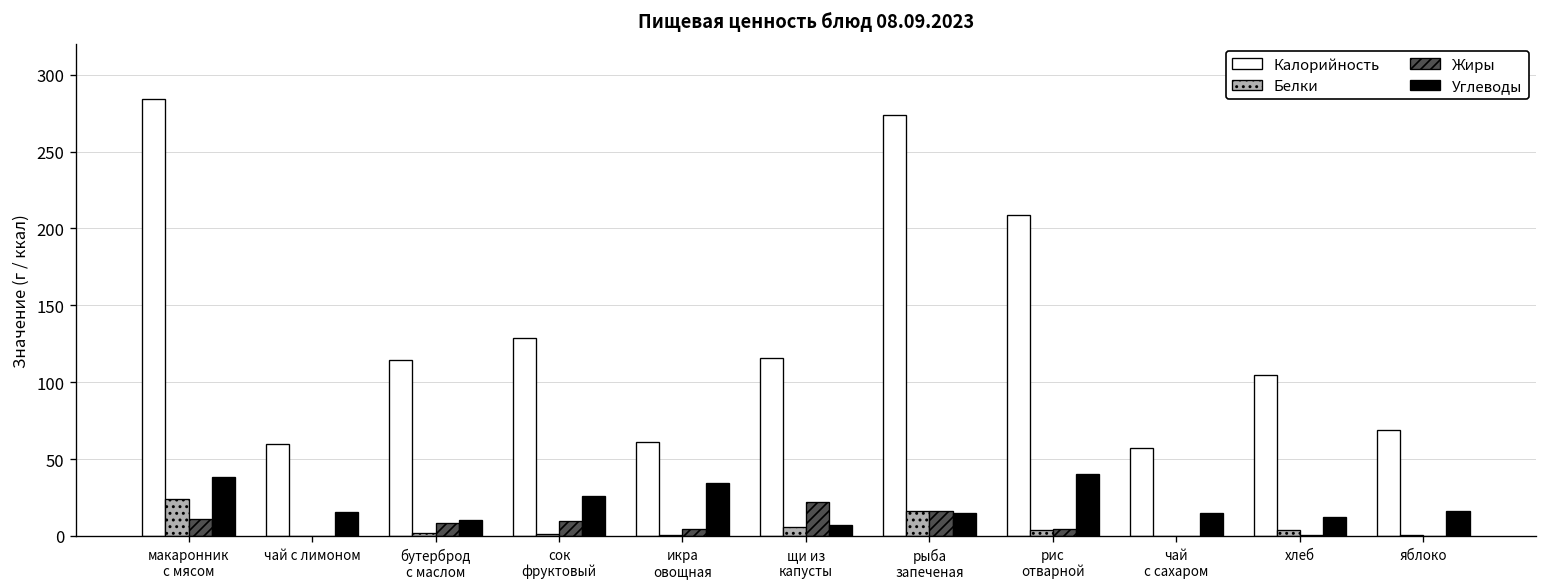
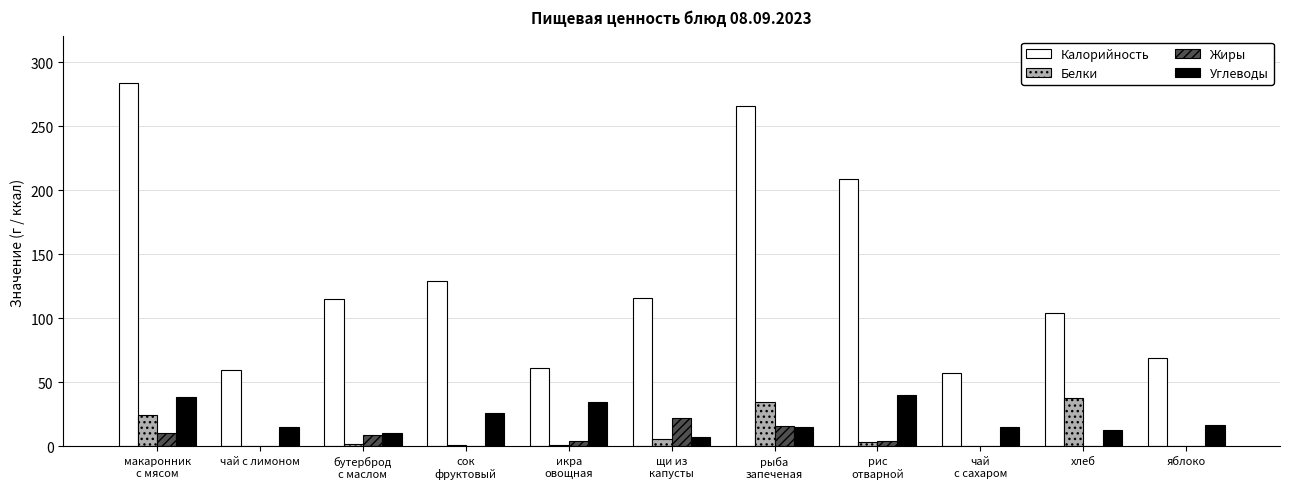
  {
    "Калорийность": {
      "макаронник с мясом": 284,
      "чай с лимоном": 60,
      "бутерброд с маслом": 115,
      "сок фруктовый": 129,
      "икра овощная": 61,
      "щи из капусты": 116,
-     "рыба запеченая": 274,
+     "рыба запеченая": 266,
      "рис отварной": 209,
      "чай с сахаром": 57,
      "хлеб": 104,
      "яблоко": 69
    },
    "Белки": {
      "макаронник с мясом": 24,
      "бутерброд с маслом": 2,
      "щи из капусты": 6,
-     "рыба запеченая": 16,
+     "рыба запеченая": 35,
      "рис отварной": 4,
-     "хлеб": 4
+     "хлеб": 38
    },
    "Жиры": {
      "макаронник с мясом": 11,
      "чай с лимоном": 0,
      "бутерброд с маслом": 9,
-     "сок фруктовый": 10,
+     "сок фруктовый": 0,
      "икра овощная": 4,
      "щи из капусты": 22,
      "рыба запеченая": 16,
      "рис отварной": 5,
      "чай с сахаром": 0,
      "яблоко": 0
    },
    "Углеводы": {
      "макаронник с мясом": 38,
      "чай с лимоном": 15,
      "бутерброд с маслом": 10,
      "сок фруктовый": 26,
      "икра овощная": 35,
      "щи из капусты": 7,
      "рыба запеченая": 15,
      "рис отварной": 41,
      "чай с сахаром": 15,
      "хлеб": 13,
      "яблоко": 17
    }
  }
